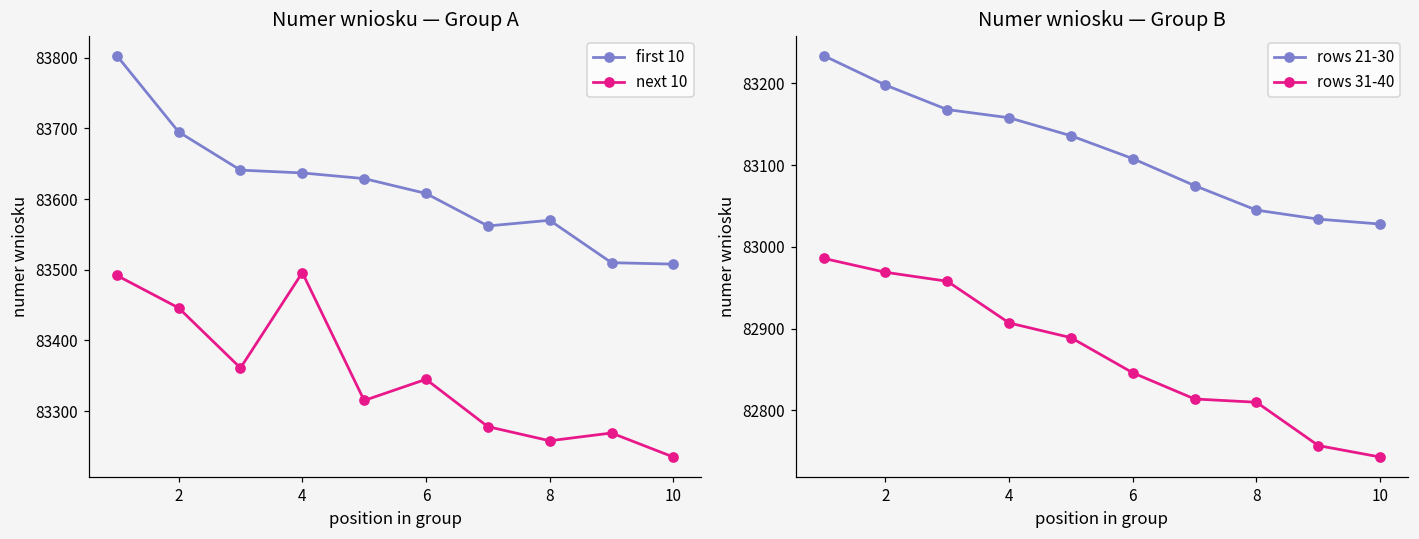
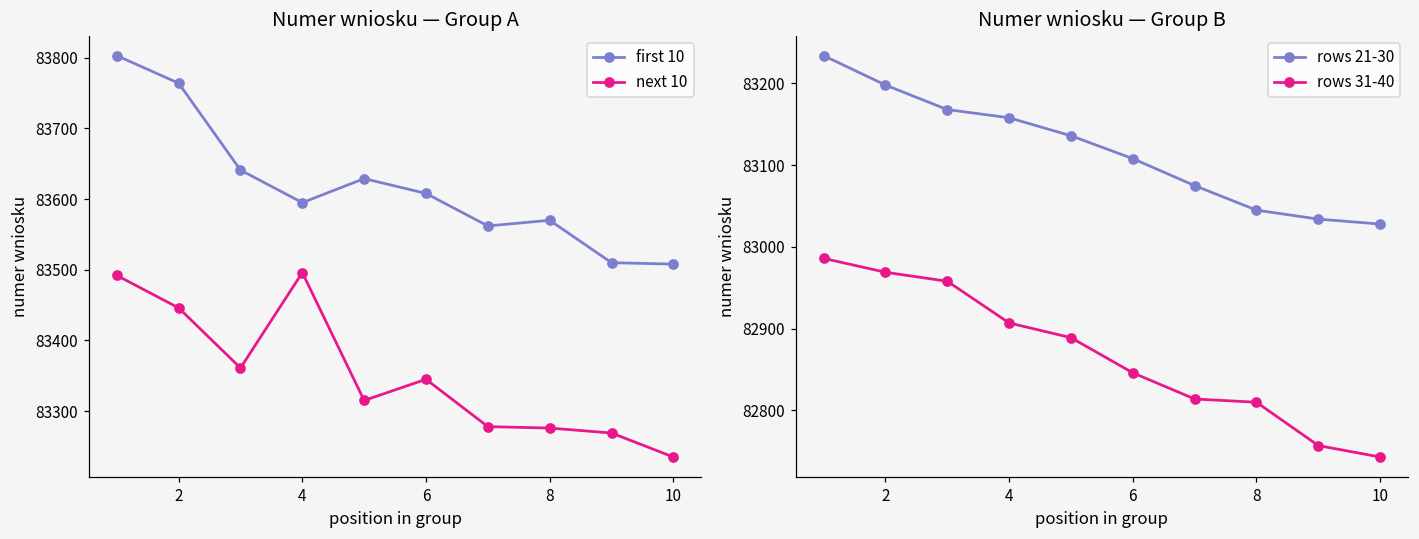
  {
    "Numer wniosku — Group A": {
      "first 10": {
-       "2": 83700,
-       "4": 83640,
+       "2": 83760,
+       "4": 83600,
        "6": 83610,
        "8": 83570,
        "10": 83510
      },
      "next 10": {
        "2": 83450,
        "4": 83500,
        "6": 83350,
-       "8": 83260,
+       "8": 83280,
        "10": 83240
      }
    },
    "Numer wniosku — Group B": {
      "rows 21-30": {
        "2": 83200,
        "4": 83160,
        "6": 83110,
        "8": 83050,
        "10": 83030
      },
      "rows 31-40": {
        "2": 82970,
        "4": 82910,
        "6": 82850,
        "8": 82810,
        "10": 82740
      }
    }
  }
